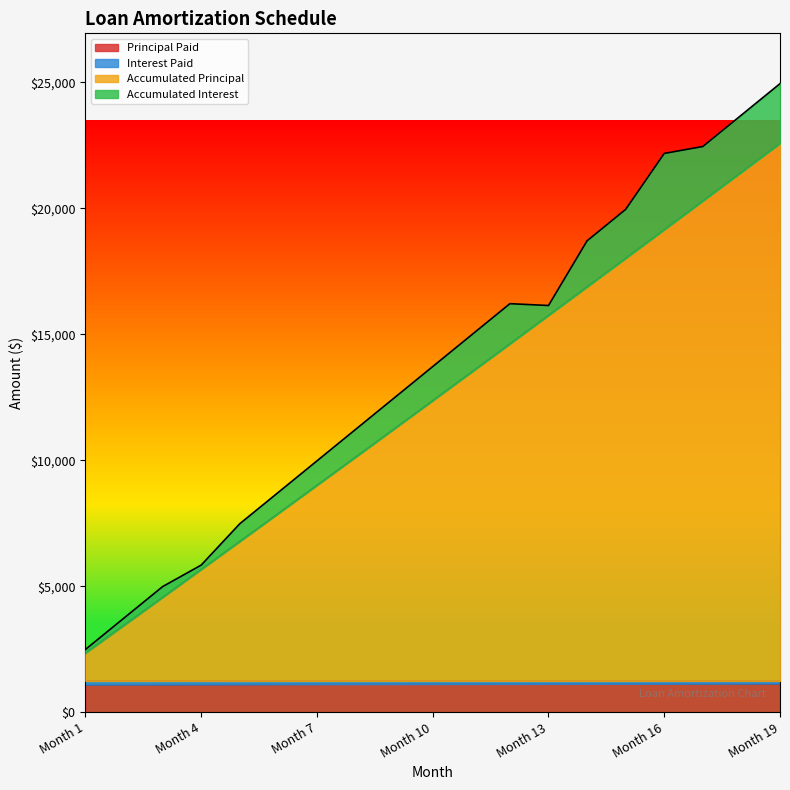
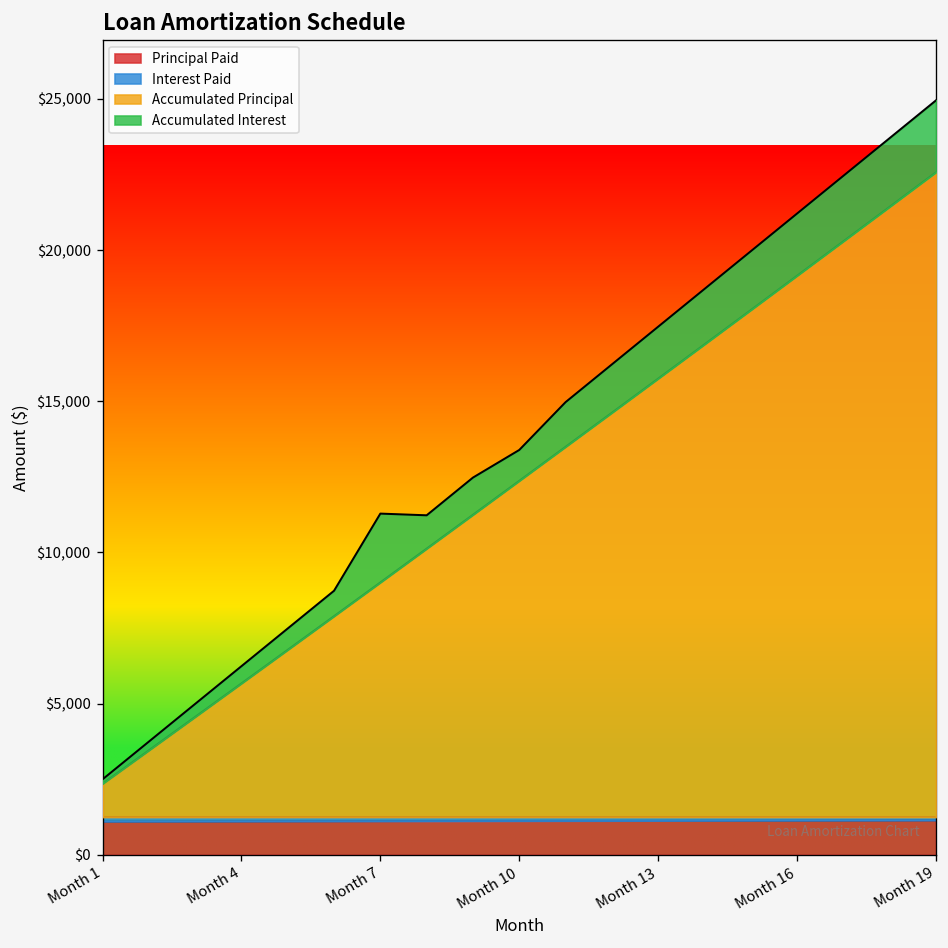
  {
    "Principal Paid": {
      "Month 1": "$1,100",
      "Month 4": "$1,100",
      "Month 7": "$1,100",
      "Month 10": "$1,100",
      "Month 13": "$1,100",
      "Month 16": "$1,100",
      "Month 19": "$1,100"
    },
    "Interest Paid": {
      "Month 1": "$100",
      "Month 4": "$100",
      "Month 7": "$100",
      "Month 10": "$100",
      "Month 13": "$100",
      "Month 16": "$100",
      "Month 19": "$100"
    },
    "Accumulated Principal": {
      "Month 1": "$1,100",
      "Month 4": "$4,400",
      "Month 7": "$7,800",
      "Month 10": "$11,100",
      "Month 13": "$14,500",
      "Month 16": "$17,900",
      "Month 19": "$21,300"
    },
    "Accumulated Interest": {
      "Month 1": "$100",
-     "Month 4": "$200",
-     "Month 7": "$1,000",
-     "Month 10": "$1,400",
-     "Month 13": "$400",
-     "Month 16": "$3,000",
+     "Month 4": "$600",
+     "Month 7": "$2,300",
+     "Month 10": "$1,000",
+     "Month 13": "$1,700",
+     "Month 16": "$2,100",
      "Month 19": "$2,400"
    }
  }
